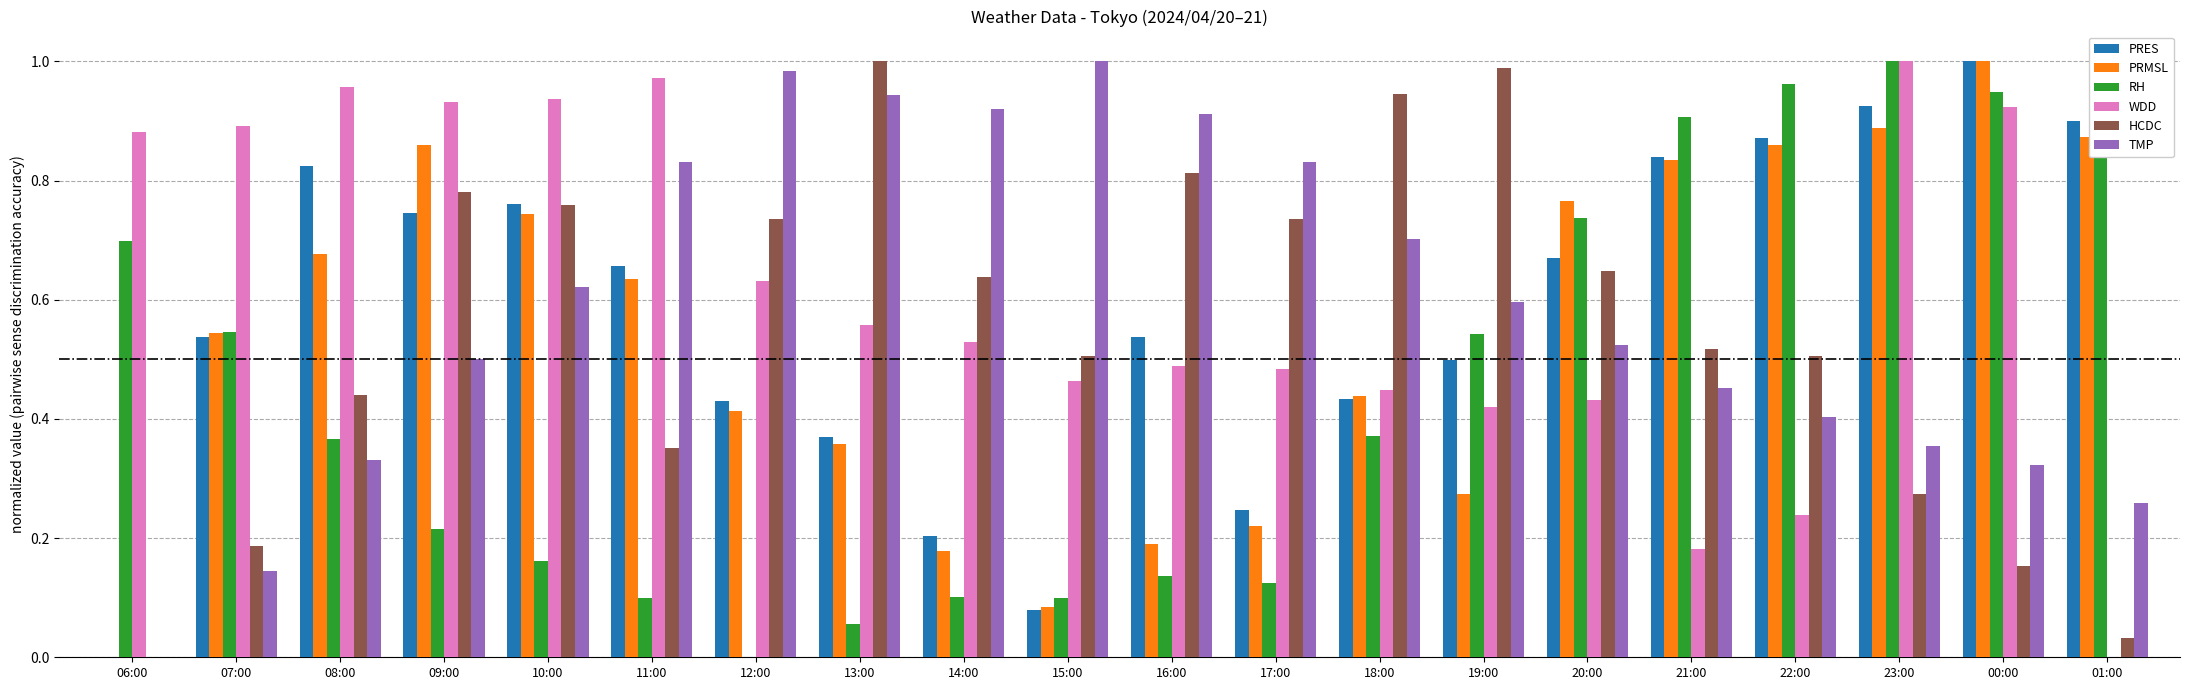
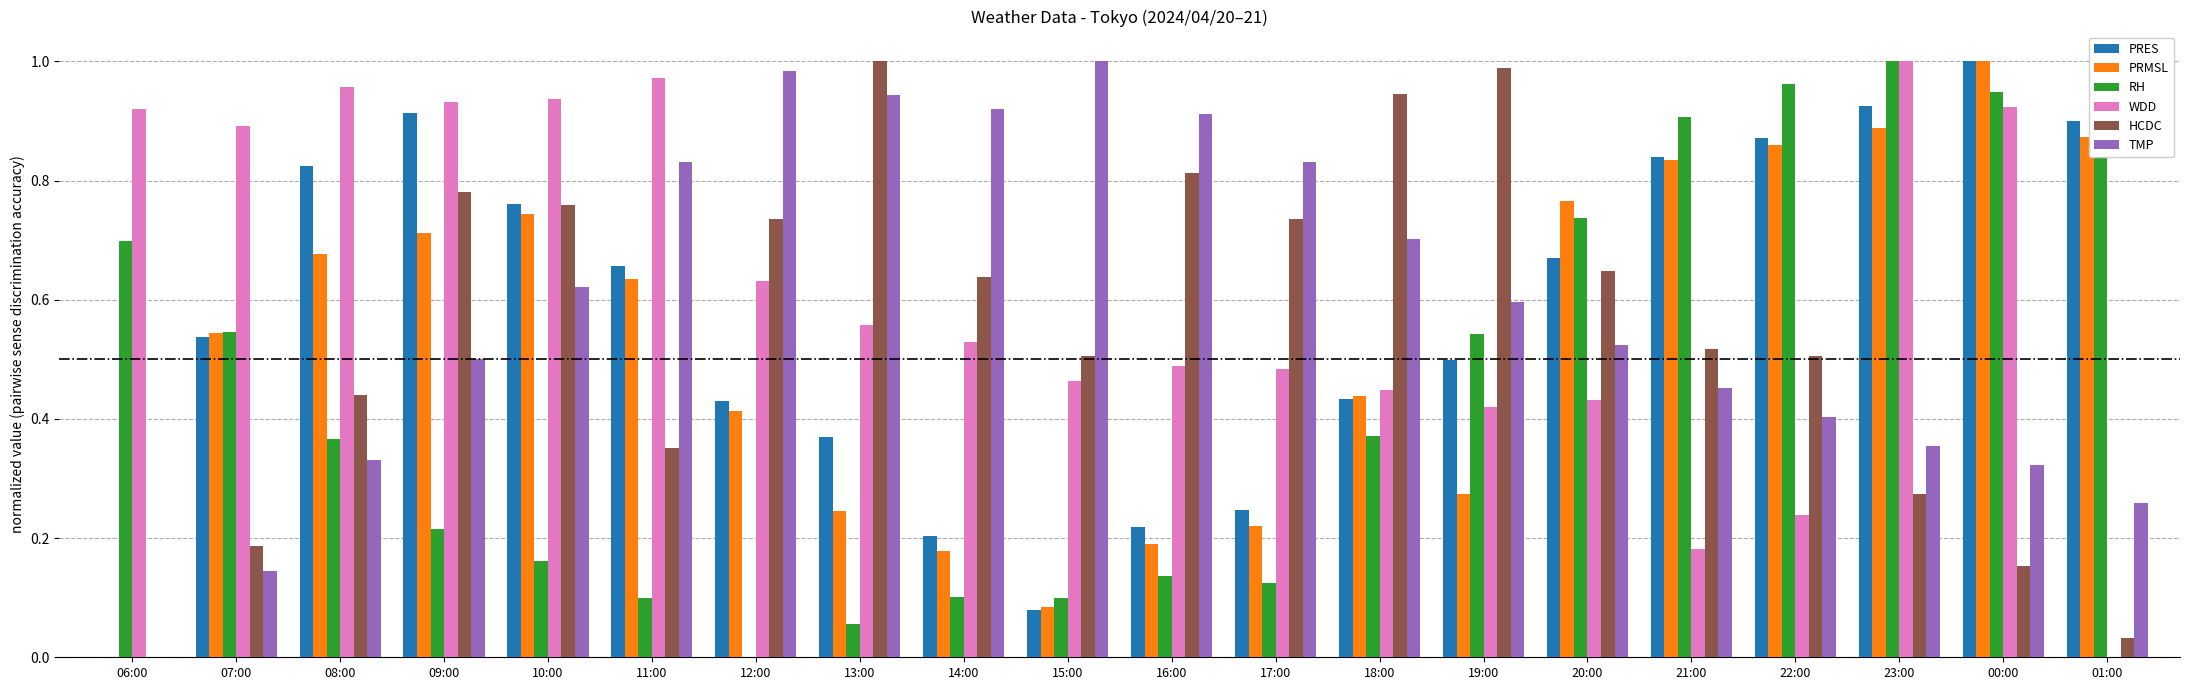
  {
    "PRES": {
      "06:00": 0.00,
      "07:00": 0.54,
      "08:00": 0.82,
-     "09:00": 0.75,
+     "09:00": 0.91,
      "10:00": 0.76,
      "11:00": 0.66,
      "12:00": 0.43,
      "13:00": 0.37,
      "14:00": 0.20,
      "15:00": 0.08,
-     "16:00": 0.54,
+     "16:00": 0.22,
      "17:00": 0.25,
      "18:00": 0.43,
      "19:00": 0.50,
      "20:00": 0.67,
      "21:00": 0.84,
      "22:00": 0.87,
      "23:00": 0.92,
      "00:00": 1.00,
      "01:00": 0.90
    },
    "PRMSL": {
      "06:00": 0.00,
      "07:00": 0.54,
      "08:00": 0.68,
-     "09:00": 0.86,
+     "09:00": 0.71,
      "10:00": 0.74,
      "11:00": 0.64,
      "12:00": 0.41,
-     "13:00": 0.36,
+     "13:00": 0.25,
      "14:00": 0.18,
      "15:00": 0.08,
      "16:00": 0.19,
      "17:00": 0.22,
      "18:00": 0.44,
      "19:00": 0.27,
      "20:00": 0.76,
      "21:00": 0.84,
      "22:00": 0.86,
      "23:00": 0.89,
      "00:00": 1.00,
      "01:00": 0.87
    },
    "RH": {
      "06:00": 0.70,
      "07:00": 0.55,
      "08:00": 0.37,
      "09:00": 0.22,
      "10:00": 0.16,
      "11:00": 0.10,
      "12:00": 0.00,
      "13:00": 0.06,
      "14:00": 0.10,
      "15:00": 0.10,
      "16:00": 0.14,
      "17:00": 0.12,
      "18:00": 0.37,
      "19:00": 0.54,
      "20:00": 0.74,
      "21:00": 0.91,
      "22:00": 0.96,
      "23:00": 1.00,
      "00:00": 0.95
    },
    "WDD": {
-     "06:00": 0.88,
+     "06:00": 0.92,
      "07:00": 0.89,
      "08:00": 0.96,
      "09:00": 0.93,
      "10:00": 0.94,
      "11:00": 0.97,
      "12:00": 0.63,
      "13:00": 0.56,
      "14:00": 0.53,
      "15:00": 0.46,
      "16:00": 0.49,
      "17:00": 0.48,
      "18:00": 0.45,
      "19:00": 0.42,
      "20:00": 0.43,
      "21:00": 0.18,
      "22:00": 0.24,
      "23:00": 1.00,
      "00:00": 0.92,
      "01:00": 0.00
    },
    "HCDC": {
      "06:00": 0.00,
      "07:00": 0.19,
      "08:00": 0.44,
      "09:00": 0.78,
      "10:00": 0.76,
      "11:00": 0.35,
      "12:00": 0.74,
      "13:00": 1.00,
      "14:00": 0.64,
      "15:00": 0.51,
      "16:00": 0.81,
      "17:00": 0.74,
      "18:00": 0.95,
      "19:00": 0.99,
      "20:00": 0.65,
      "21:00": 0.52,
      "22:00": 0.51,
      "23:00": 0.27,
      "00:00": 0.15,
      "01:00": 0.03
    },
    "TMP": {
      "06:00": 0.00,
      "07:00": 0.15,
      "08:00": 0.33,
      "09:00": 0.50,
      "10:00": 0.62,
      "11:00": 0.83,
      "12:00": 0.98,
      "13:00": 0.94,
      "14:00": 0.92,
      "15:00": 1.00,
      "16:00": 0.91,
      "17:00": 0.83,
      "18:00": 0.70,
      "19:00": 0.60,
      "20:00": 0.52,
      "21:00": 0.45,
      "22:00": 0.40,
      "23:00": 0.35,
      "00:00": 0.32,
      "01:00": 0.26
    }
  }
